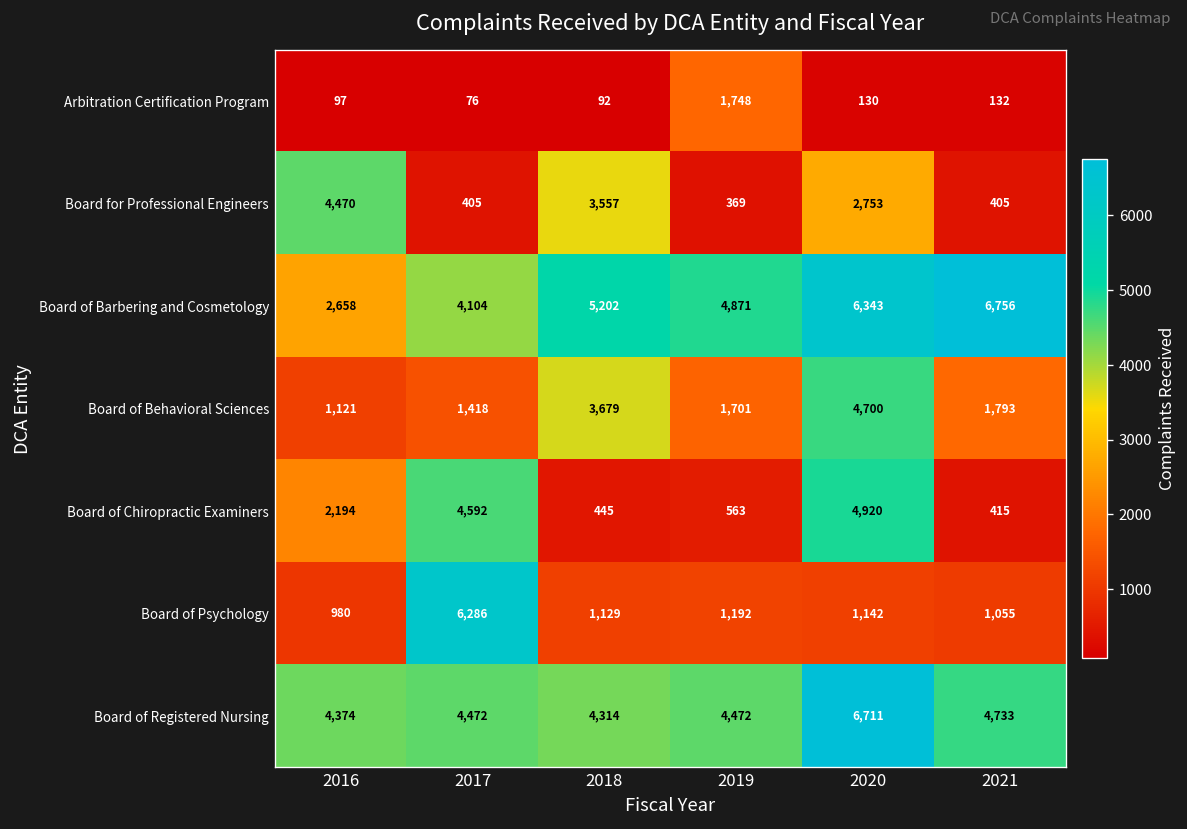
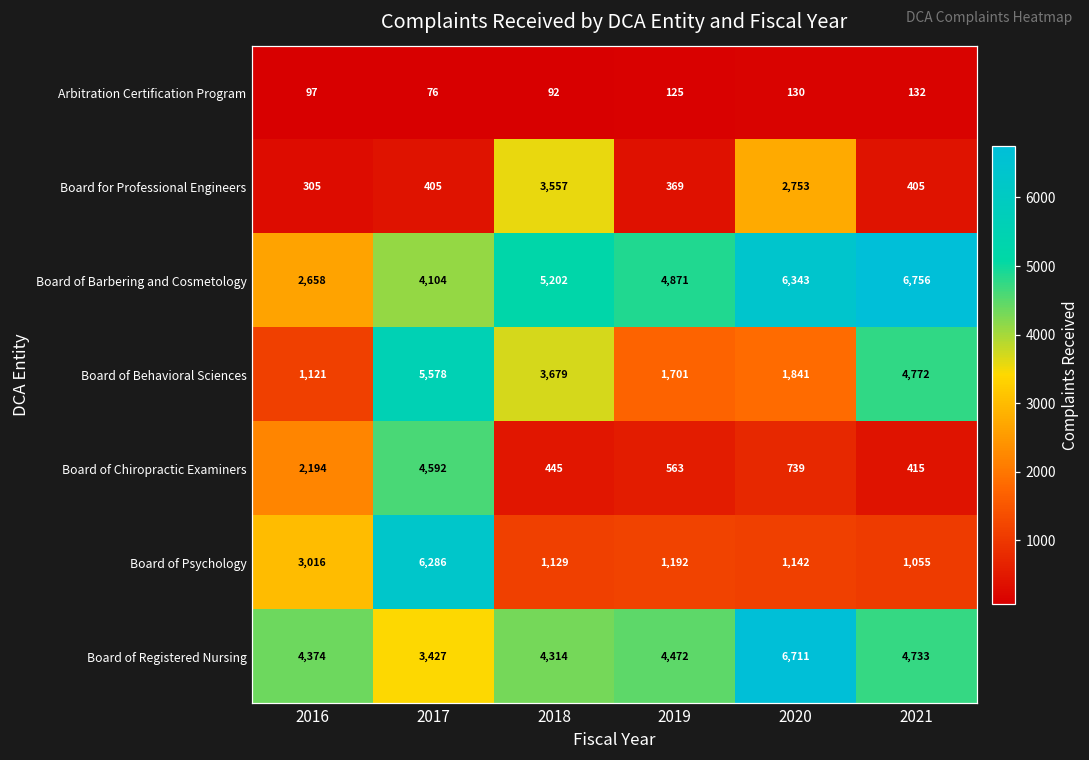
  {
    "Arbitration Certification Program": {
      "2016": "97",
      "2017": "76",
      "2018": "92",
-     "2019": "1,748",
+     "2019": "125",
      "2020": "130",
      "2021": "132"
    },
    "Board for Professional Engineers": {
-     "2016": "4,470",
+     "2016": "305",
      "2017": "405",
      "2018": "3,557",
      "2019": "369",
      "2020": "2,753",
      "2021": "405"
    },
    "Board of Barbering and Cosmetology": {
      "2016": "2,658",
      "2017": "4,104",
      "2018": "5,202",
      "2019": "4,871",
      "2020": "6,343",
      "2021": "6,756"
    },
    "Board of Behavioral Sciences": {
      "2016": "1,121",
-     "2017": "1,418",
+     "2017": "5,578",
      "2018": "3,679",
      "2019": "1,701",
-     "2020": "4,700",
-     "2021": "1,793"
+     "2020": "1,841",
+     "2021": "4,772"
    },
    "Board of Chiropractic Examiners": {
      "2016": "2,194",
      "2017": "4,592",
      "2018": "445",
      "2019": "563",
-     "2020": "4,920",
+     "2020": "739",
      "2021": "415"
    },
    "Board of Psychology": {
-     "2016": "980",
+     "2016": "3,016",
      "2017": "6,286",
      "2018": "1,129",
      "2019": "1,192",
      "2020": "1,142",
      "2021": "1,055"
    },
    "Board of Registered Nursing": {
      "2016": "4,374",
-     "2017": "4,472",
+     "2017": "3,427",
      "2018": "4,314",
      "2019": "4,472",
      "2020": "6,711",
      "2021": "4,733"
    }
  }
